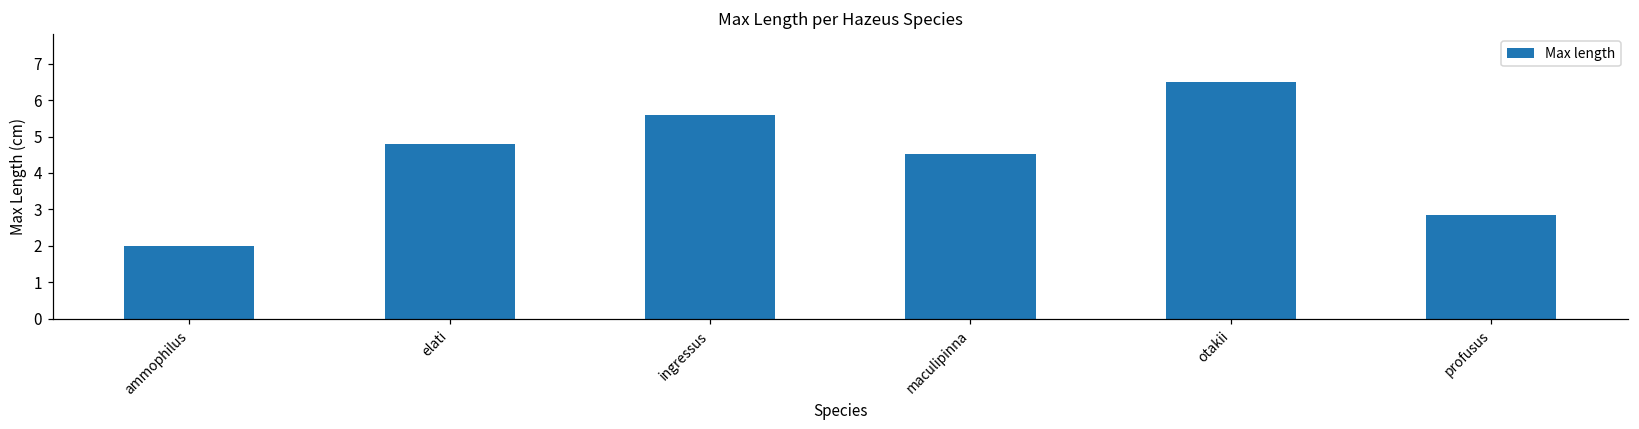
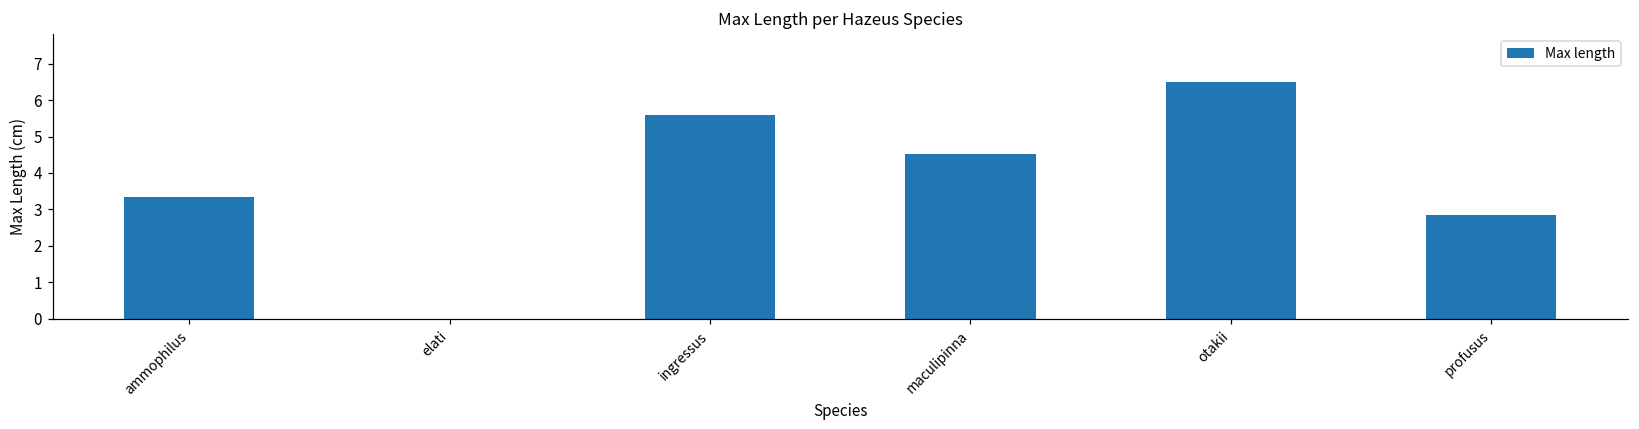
  {
-   "ammophilus": 2.0,
-   "elati": 4.8,
+   "ammophilus": 3.3,
+   "elati": 0.0,
    "ingressus": 5.6,
    "maculipinna": 4.5,
    "otakii": 6.5,
    "profusus": 2.9
  }
